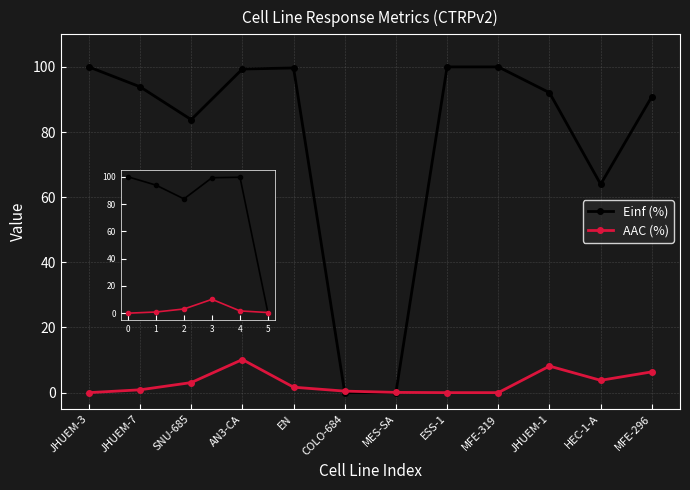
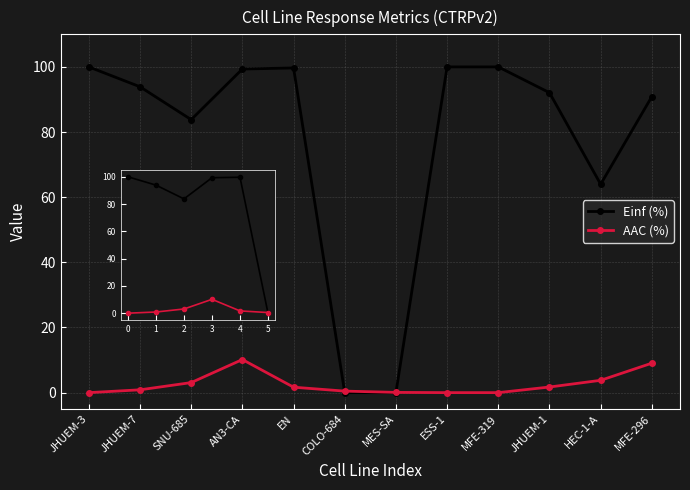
  {
    "Cell Line Response Metrics (CTRPv2)": {
      "Einf (%)": {
        "JHUEM-3": 100,
        "JHUEM-7": 94,
        "SNU-685": 84,
        "AN3-CA": 99,
        "EN": 100,
        "ESS-1": 100,
        "MFE-319": 100,
        "JHUEM-1": 92,
        "HEC-1-A": 64,
        "MFE-296": 91
      },
      "AAC (%)": {
        "JHUEM-3": 0,
        "JHUEM-7": 1,
        "SNU-685": 3,
        "AN3-CA": 10,
        "EN": 2,
        "ESS-1": 0,
        "MFE-319": 0,
-       "JHUEM-1": 8,
+       "JHUEM-1": 2,
        "HEC-1-A": 4,
-       "MFE-296": 6
+       "MFE-296": 9
      }
    }
  }
